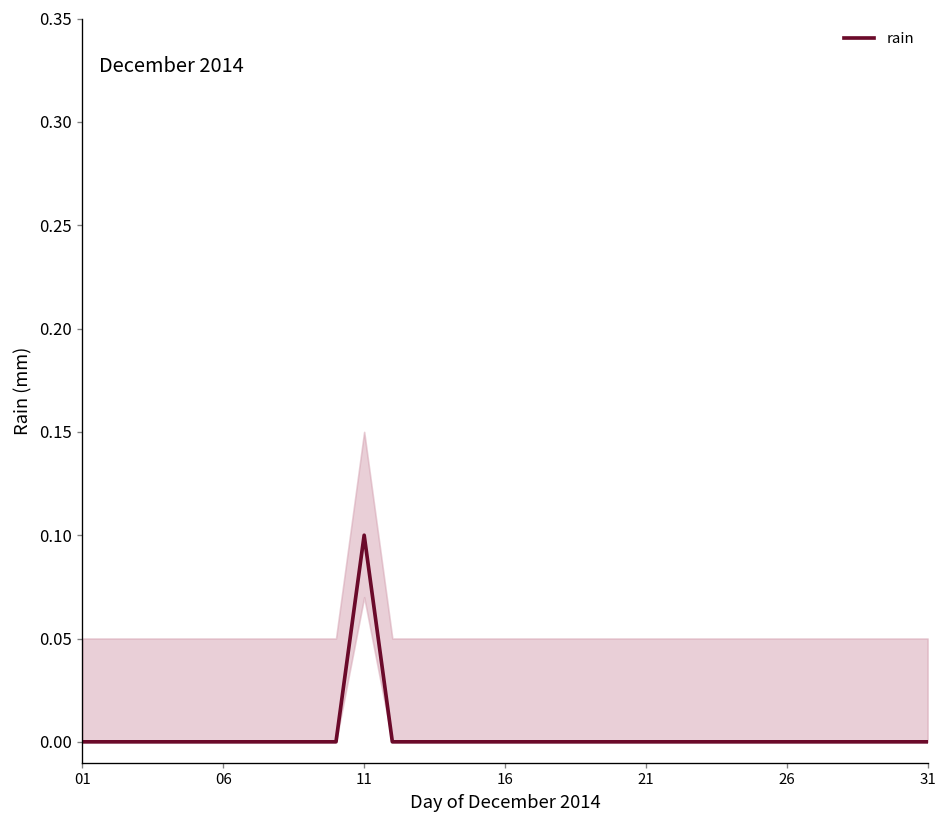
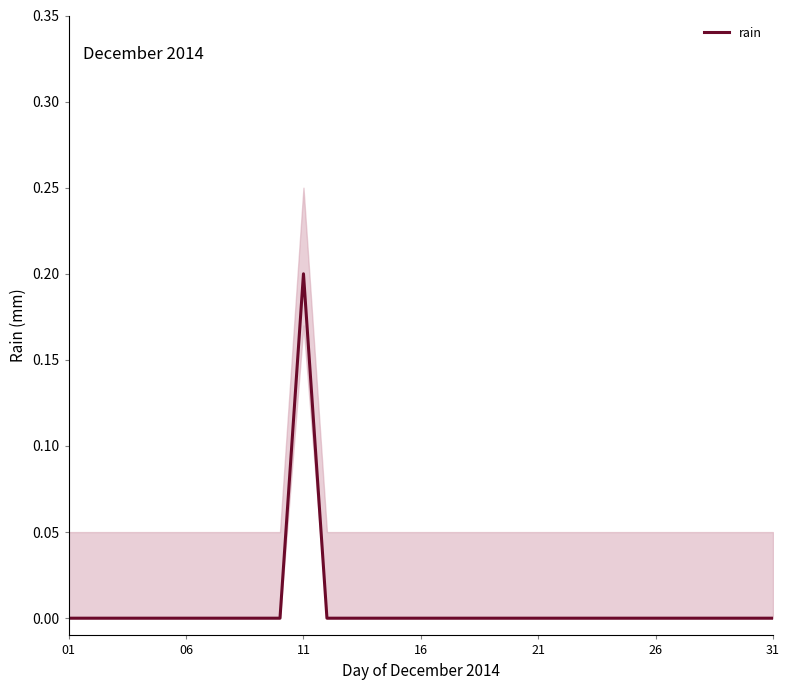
  {
    "rain": {
      "01": 0.0,
      "06": 0.0,
-     "11": 0.1,
+     "11": 0.2,
      "16": 0.0,
      "21": 0.0,
      "26": 0.0,
      "31": 0.0
    }
  }
